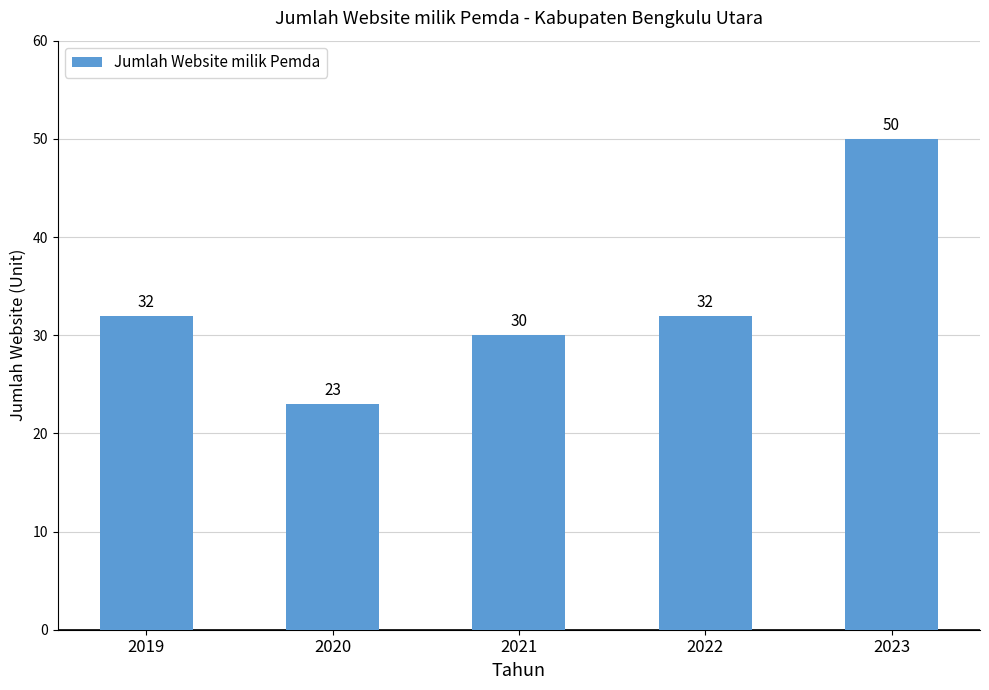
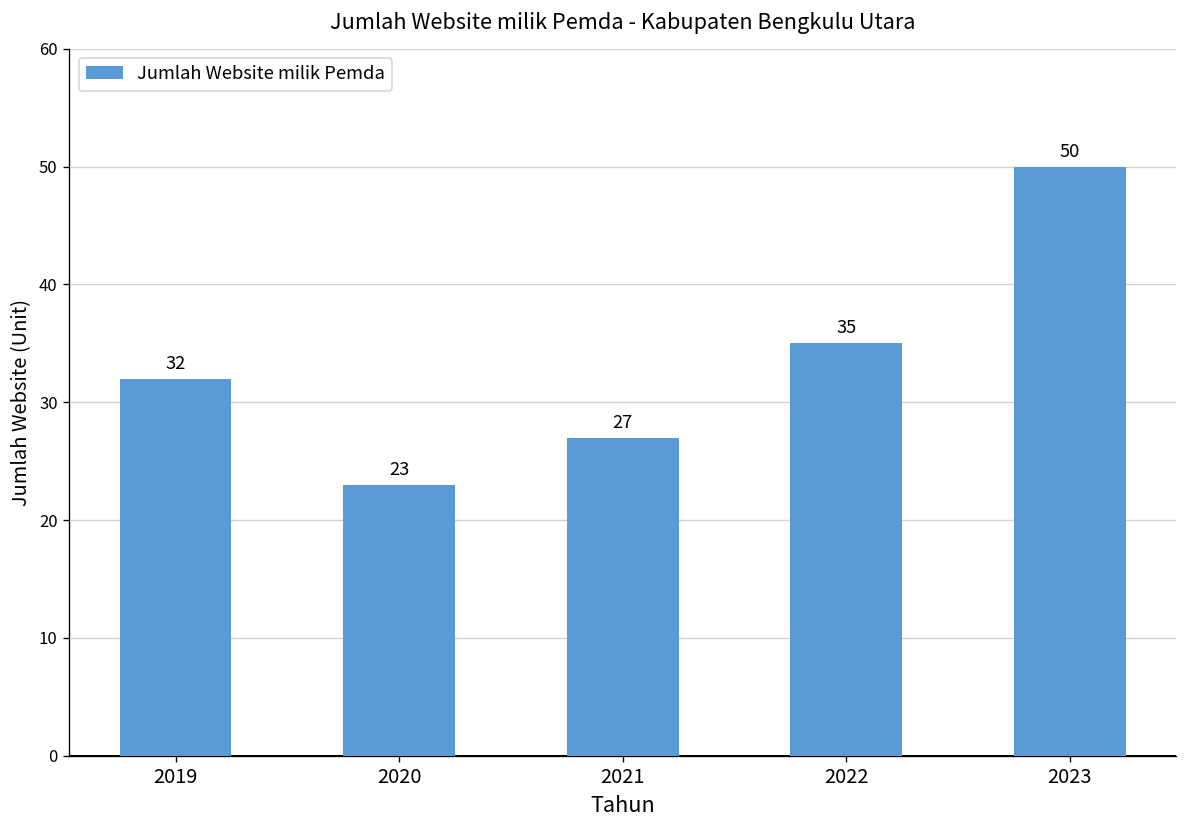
  {
    "2019": 32,
    "2020": 23,
-   "2021": 30,
-   "2022": 32,
+   "2021": 27,
+   "2022": 35,
    "2023": 50
  }
